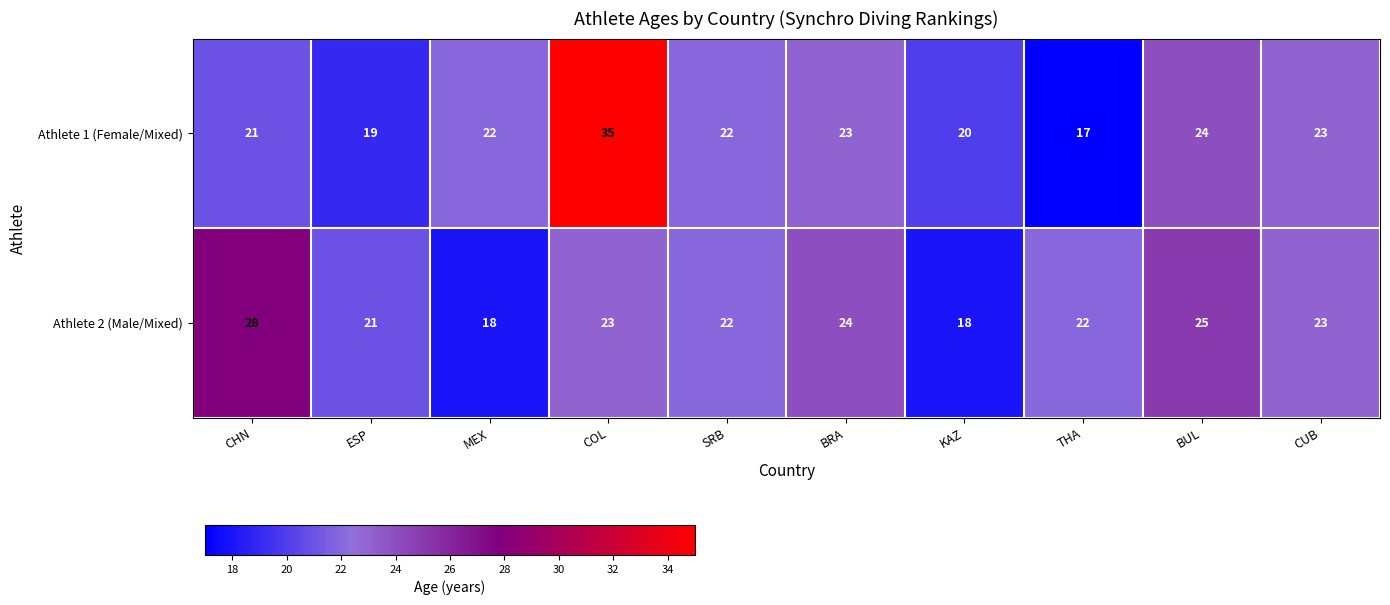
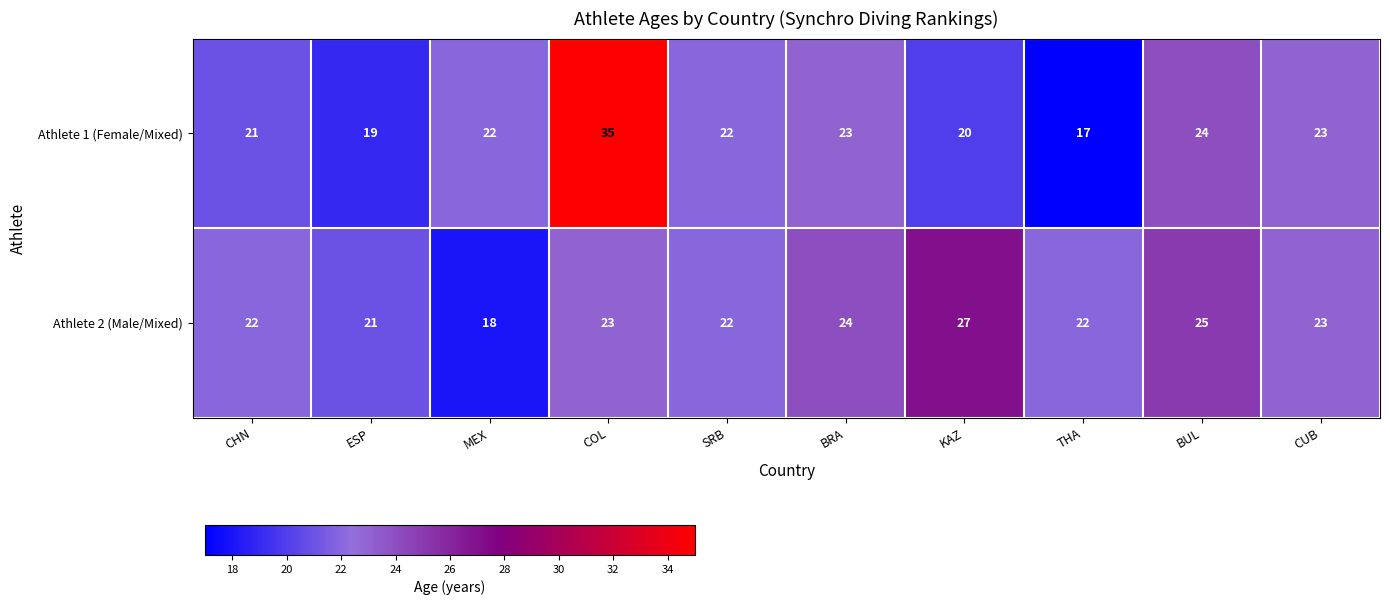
  {
    "Athlete 1 (Female/Mixed)": {
      "CHN": 21,
      "ESP": 19,
      "MEX": 22,
      "COL": 35,
      "SRB": 22,
      "BRA": 23,
      "KAZ": 20,
      "THA": 17,
      "BUL": 24,
      "CUB": 23
    },
    "Athlete 2 (Male/Mixed)": {
-     "CHN": 28,
+     "CHN": 22,
      "ESP": 21,
      "MEX": 18,
      "COL": 23,
      "SRB": 22,
      "BRA": 24,
-     "KAZ": 18,
+     "KAZ": 27,
      "THA": 22,
      "BUL": 25,
      "CUB": 23
    }
  }
